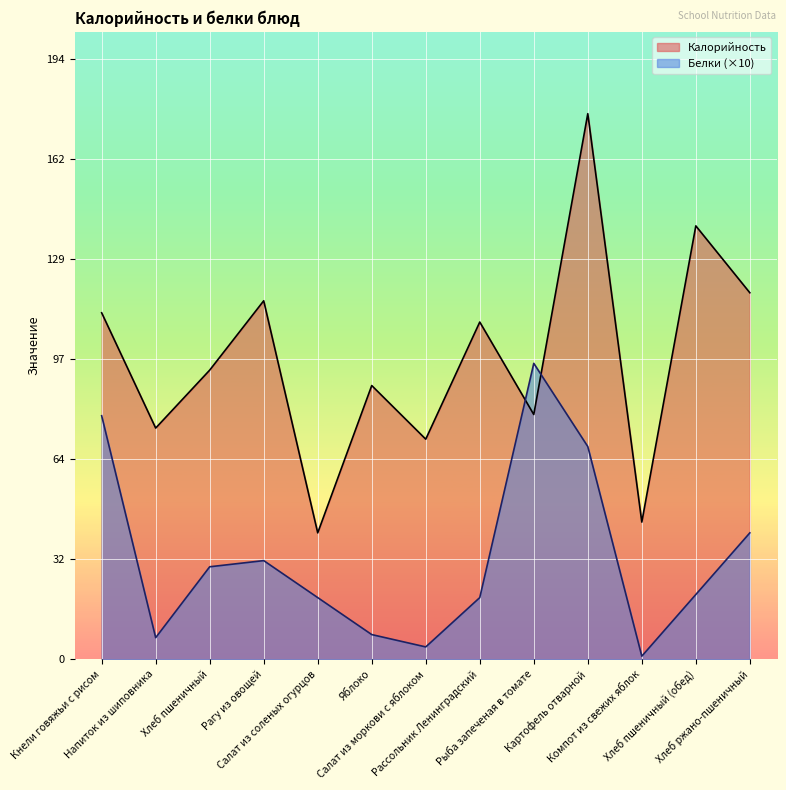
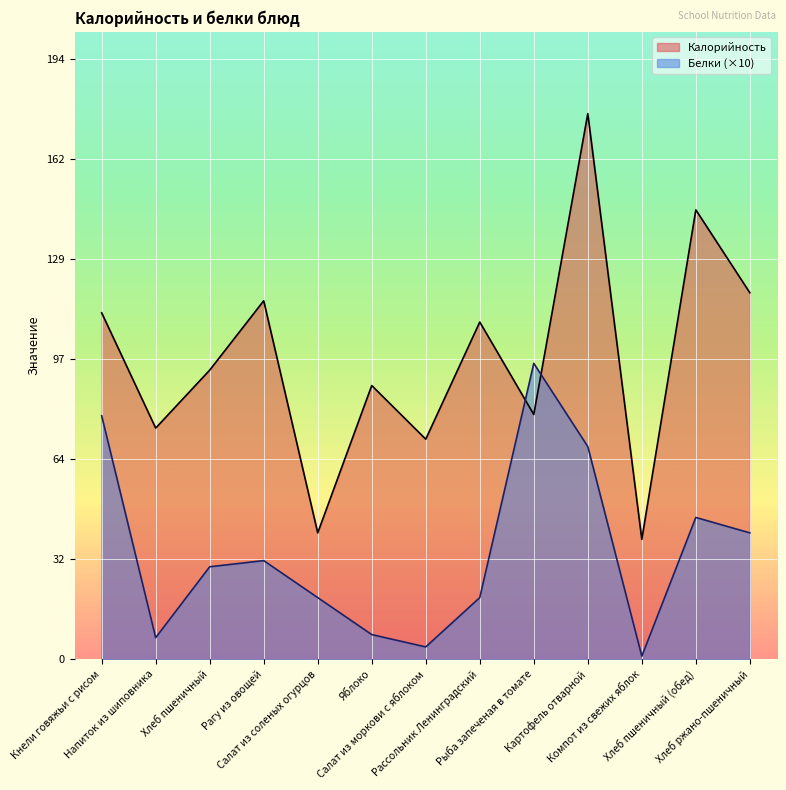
  {
    "Калорийность": {
      "Кнели говяжьи с рисом": 112,
      "Напиток из шиповника": 75,
      "Хлеб пшеничный": 94,
      "Рагу из овощей": 116,
      "Салат из соленых огурцов": 41,
      "Яблоко": 89,
      "Салат из моркови с яблоком": 71,
      "Рассольник Ленинградский": 109,
      "Рыба запеченая в томате": 79,
      "Картофель отварной": 177,
-     "Компот из свежих яблок": 45,
-     "Хлеб пшеничный (обед)": 141,
+     "Компот из свежих яблок": 39,
+     "Хлеб пшеничный (обед)": 146,
      "Хлеб ржано-пшеничный": 119
    },
    "Белки (×10)": {
      "Кнели говяжьи с рисом": 79,
      "Напиток из шиповника": 7,
      "Хлеб пшеничный": 30,
      "Рагу из овощей": 32,
      "Салат из соленых огурцов": 20,
      "Яблоко": 8,
      "Салат из моркови с яблоком": 4,
      "Рассольник Ленинградский": 20,
      "Рыба запеченая в томате": 96,
      "Картофель отварной": 69,
      "Компот из свежих яблок": 1,
-     "Хлеб пшеничный (обед)": 21,
+     "Хлеб пшеничный (обед)": 46,
      "Хлеб ржано-пшеничный": 41
    }
  }
